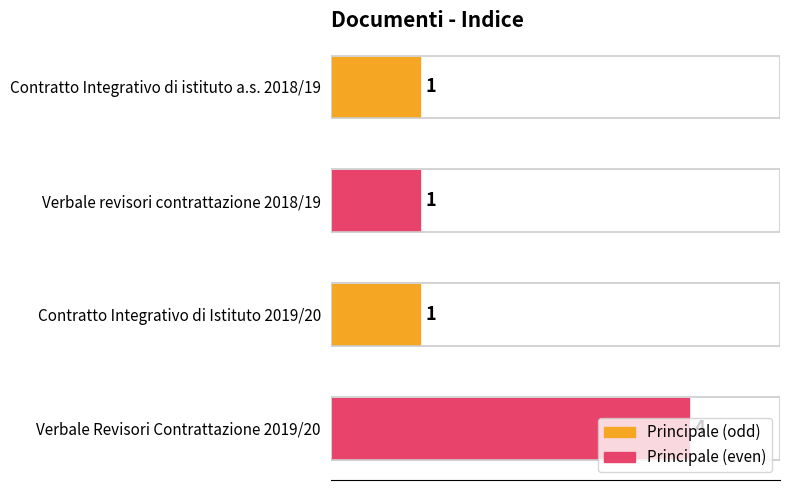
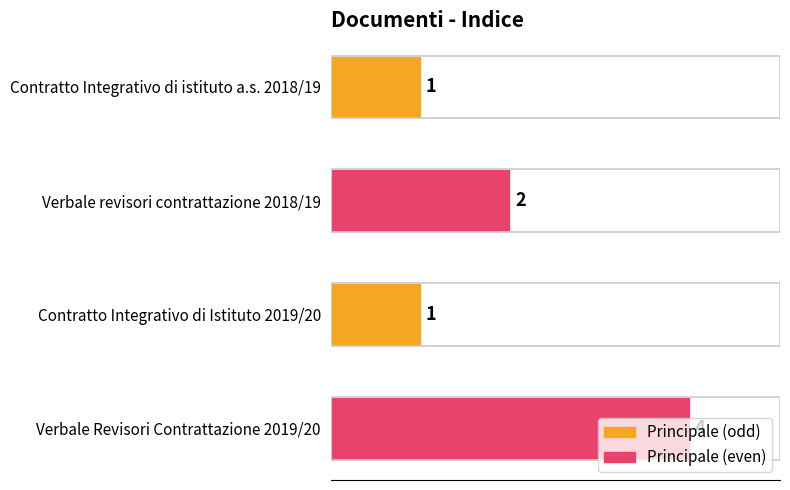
  {
    "Contratto Integrativo di istituto a.s. 2018/19": 1,
-   "Verbale revisori contrattazione 2018/19": 1,
+   "Verbale revisori contrattazione 2018/19": 2,
    "Contratto Integrativo di Istituto 2019/20": 1
  }
